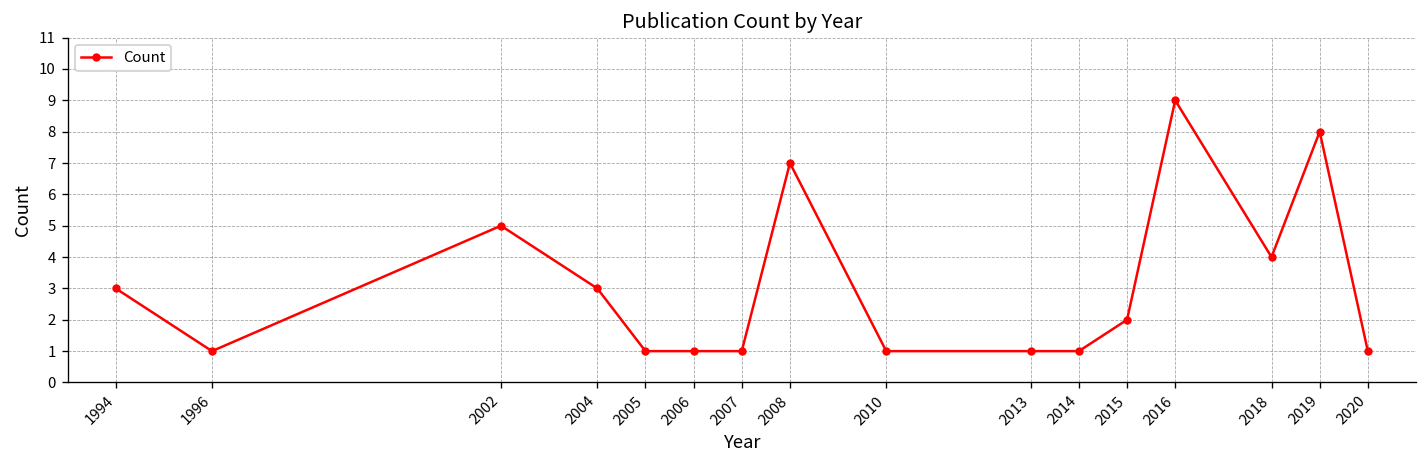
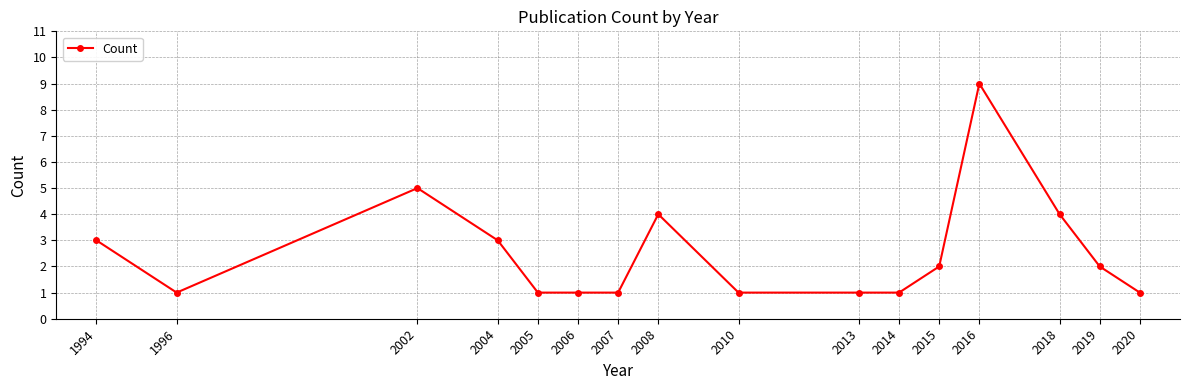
  {
    "1994": 3,
    "1996": 1,
    "2002": 5,
    "2004": 3,
    "2005": 1,
    "2006": 1,
    "2007": 1,
-   "2008": 7,
+   "2008": 4,
    "2010": 1,
    "2013": 1,
    "2014": 1,
    "2015": 2,
    "2016": 9,
    "2018": 4,
-   "2019": 8,
+   "2019": 2,
    "2020": 1
  }
